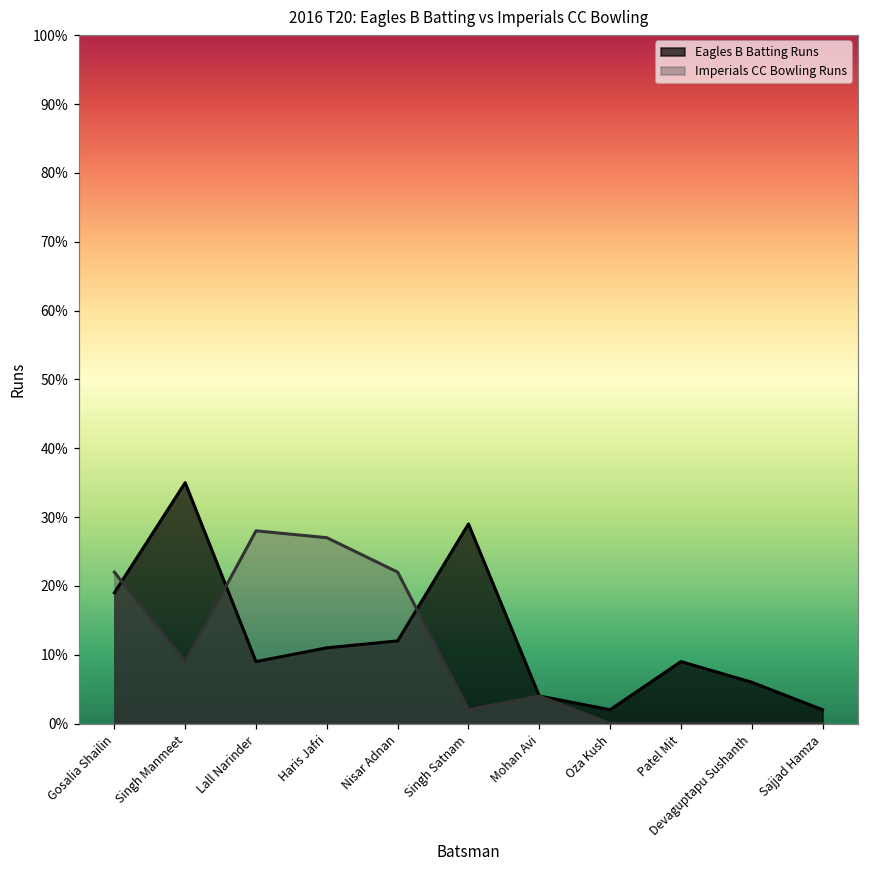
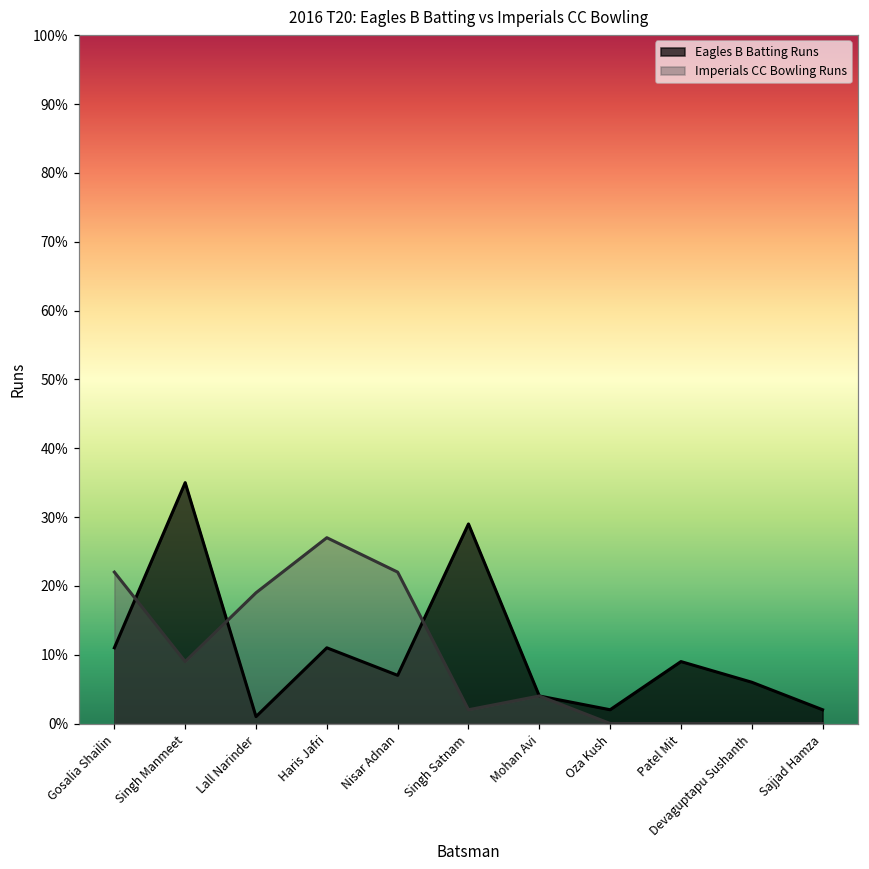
  {
    "Eagles B Batting Runs": {
-     "Gosalia Shailin": "19%",
+     "Gosalia Shailin": "11%",
      "Singh Manmeet": "35%",
-     "Lall Narinder": "9%",
+     "Lall Narinder": "1%",
      "Haris Jafri": "11%",
-     "Nisar Adnan": "12%",
+     "Nisar Adnan": "7%",
      "Singh Satnam": "29%",
      "Oza Kush": "2%",
      "Patel Mit": "9%",
      "Devaguptapu Sushanth": "6%",
      "Sajjad Hamza": "2%"
    },
    "Imperials CC Bowling Runs": {
      "Gosalia Shailin": "22%",
      "Singh Manmeet": "9%",
-     "Lall Narinder": "28%",
+     "Lall Narinder": "19%",
      "Haris Jafri": "27%",
      "Nisar Adnan": "22%",
      "Singh Satnam": "2%",
      "Oza Kush": "0%",
      "Patel Mit": "0%",
      "Devaguptapu Sushanth": "0%",
      "Sajjad Hamza": "0%"
    }
  }
